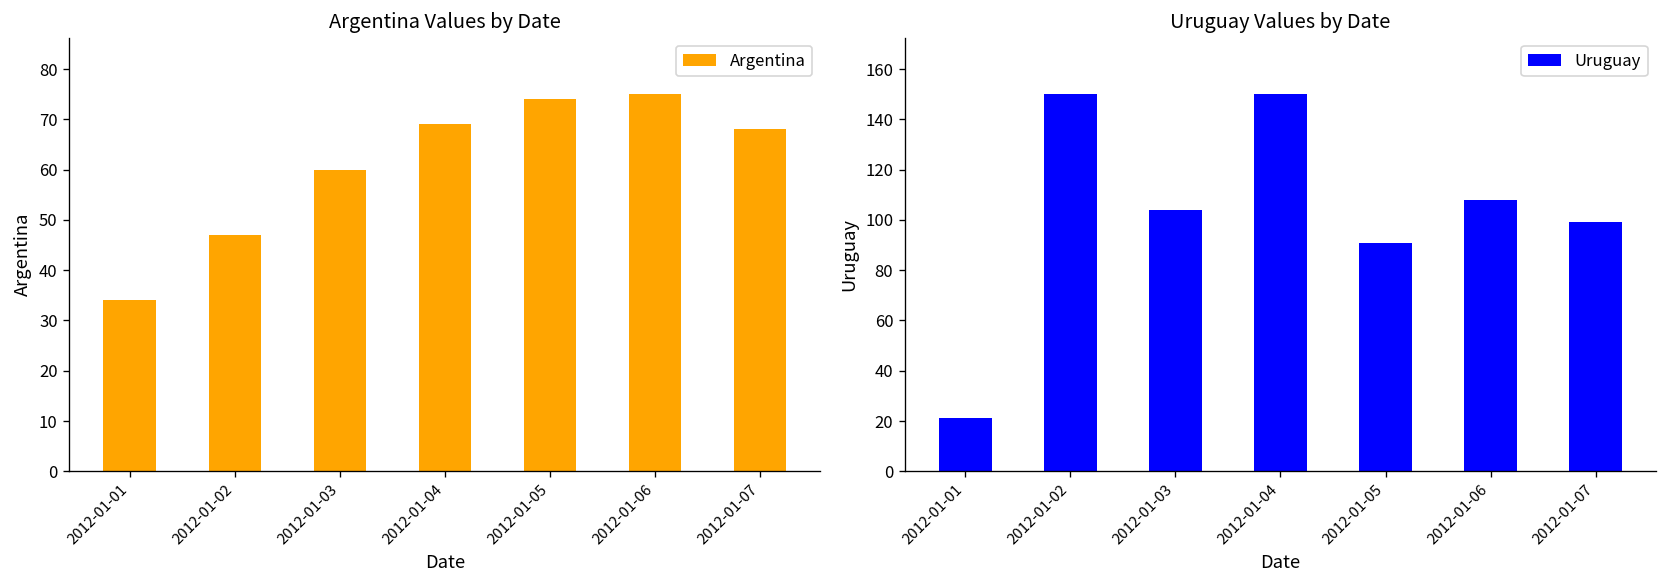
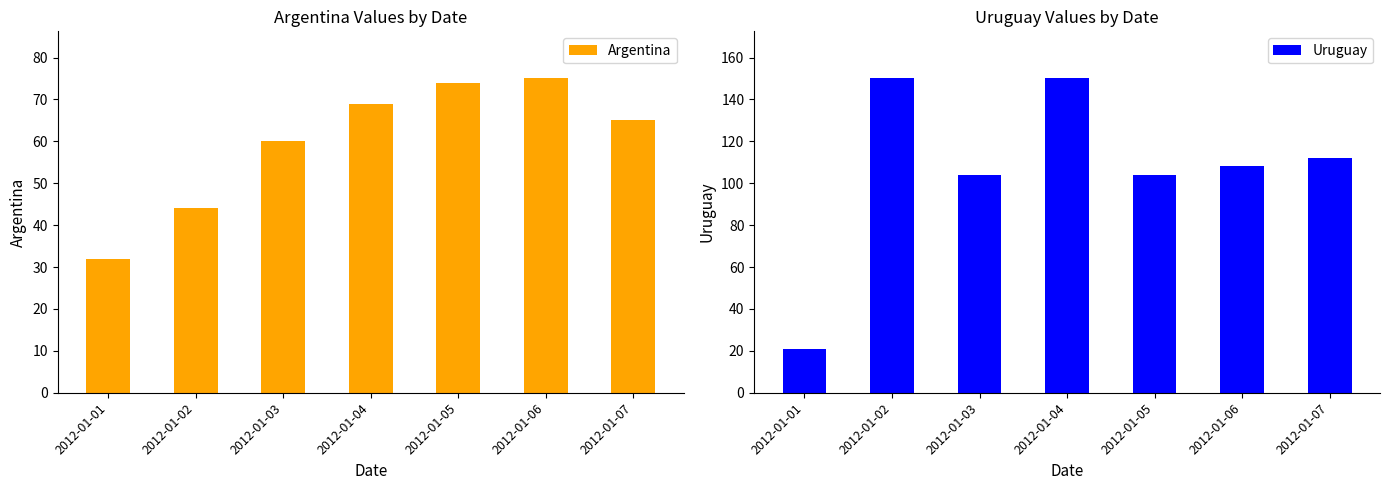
  {
    "Argentina Values by Date": {
-     "2012-01-01": 34,
-     "2012-01-02": 47,
+     "2012-01-01": 32,
+     "2012-01-02": 44,
      "2012-01-03": 60,
      "2012-01-04": 69,
      "2012-01-05": 74,
      "2012-01-06": 75,
-     "2012-01-07": 68
+     "2012-01-07": 65
    },
    "Uruguay Values by Date": {
      "2012-01-01": 21,
      "2012-01-02": 150,
      "2012-01-03": 104,
      "2012-01-04": 150,
-     "2012-01-05": 91,
+     "2012-01-05": 104,
      "2012-01-06": 108,
-     "2012-01-07": 99
+     "2012-01-07": 112
    }
  }
